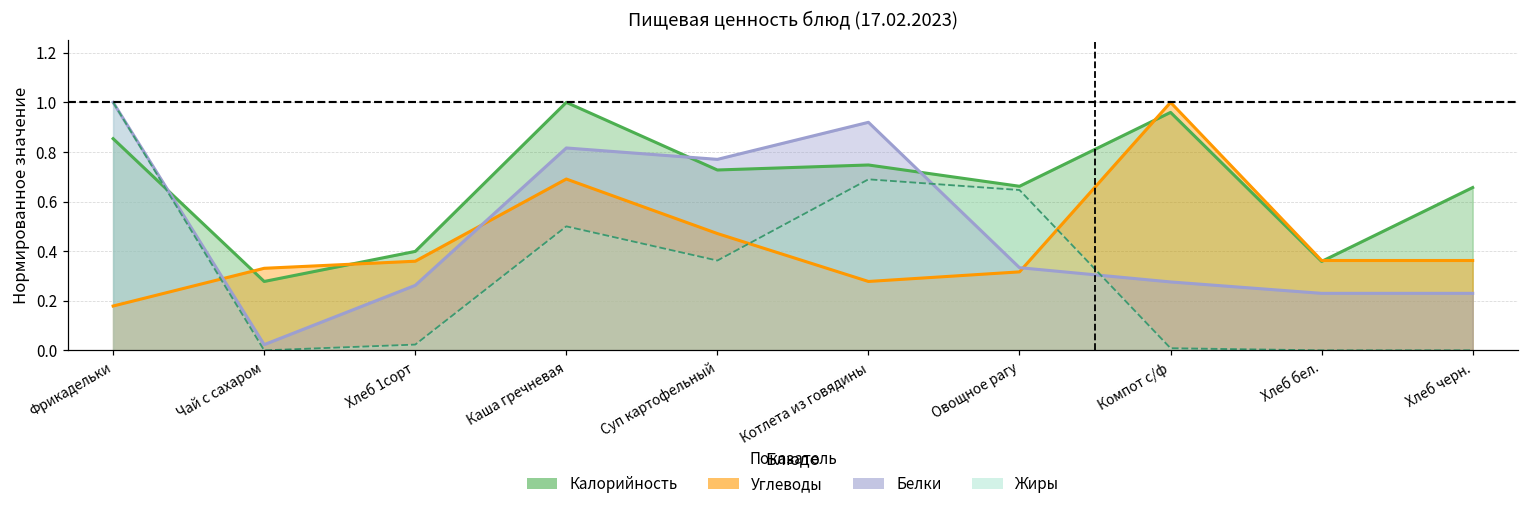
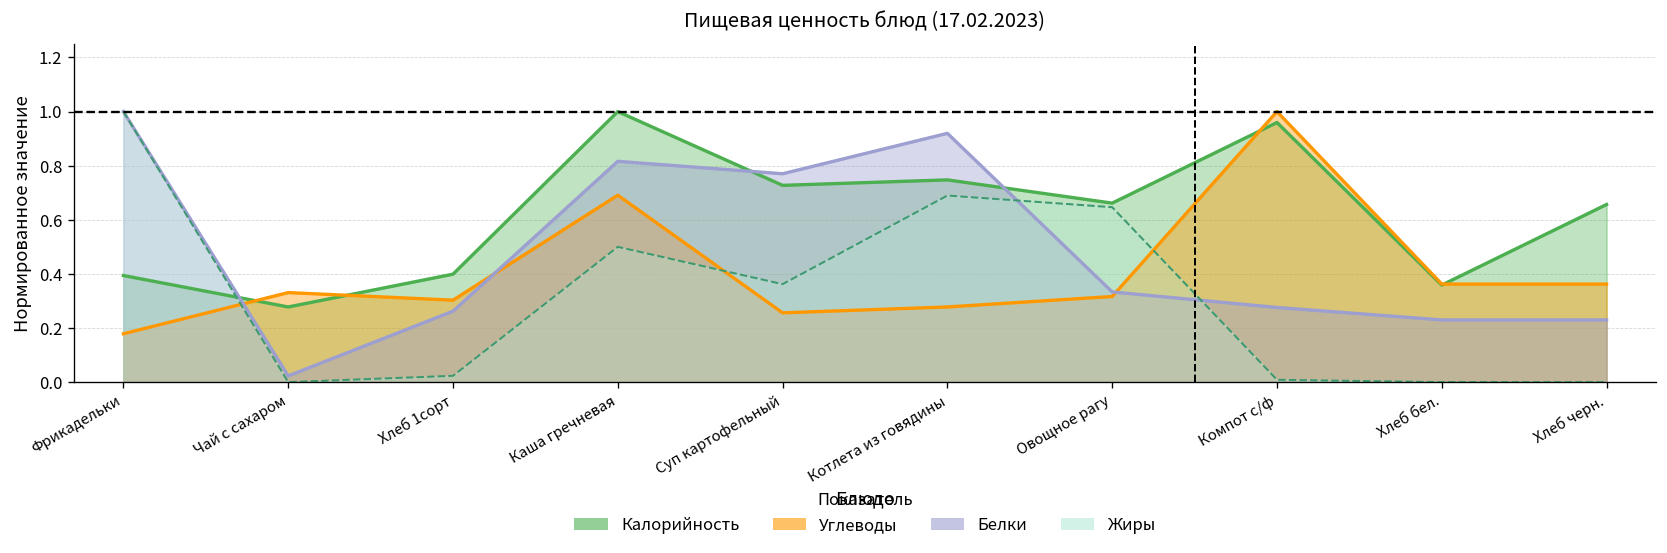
  {
    "Калорийность": {
-     "Фрикадельки": 0.85,
+     "Фрикадельки": 0.39,
      "Чай с сахаром": 0.28,
      "Хлеб 1сорт": 0.40,
      "Каша гречневая": 1.00,
      "Суп картофельный": 0.73,
      "Котлета из говядины": 0.75,
      "Овощное рагу": 0.66,
      "Компот с/ф": 0.96,
      "Хлеб черн.": 0.66
    },
    "Углеводы": {
      "Фрикадельки": 0.18,
      "Чай с сахаром": 0.33,
-     "Хлеб 1сорт": 0.36,
+     "Хлеб 1сорт": 0.30,
      "Каша гречневая": 0.69,
-     "Суп картофельный": 0.47,
+     "Суп картофельный": 0.26,
      "Котлета из говядины": 0.28,
      "Овощное рагу": 0.32,
      "Компот с/ф": 1.00,
      "Хлеб черн.": 0.36
    }
  }
